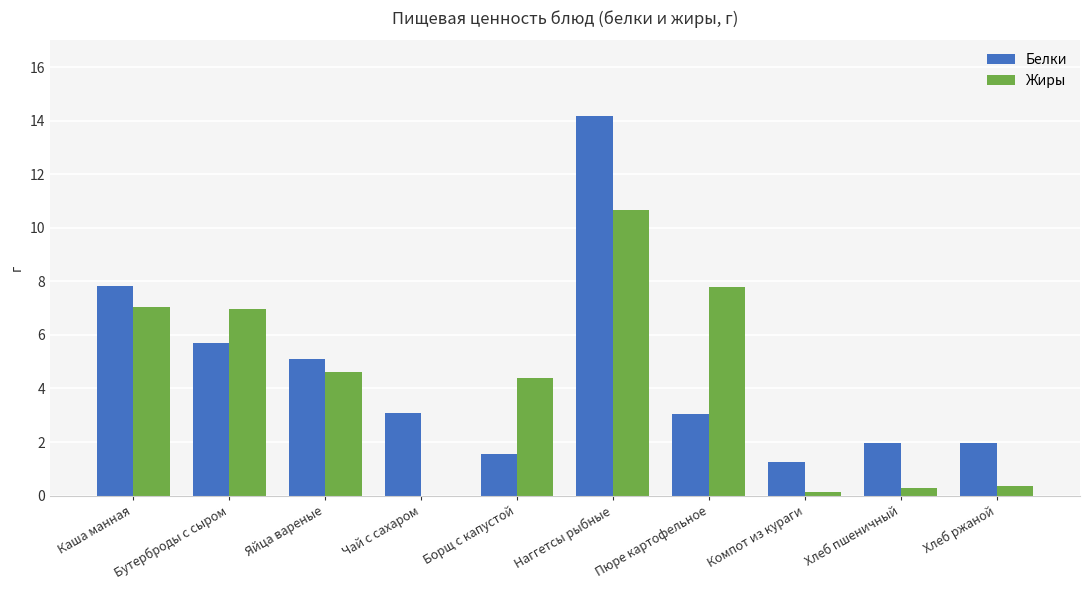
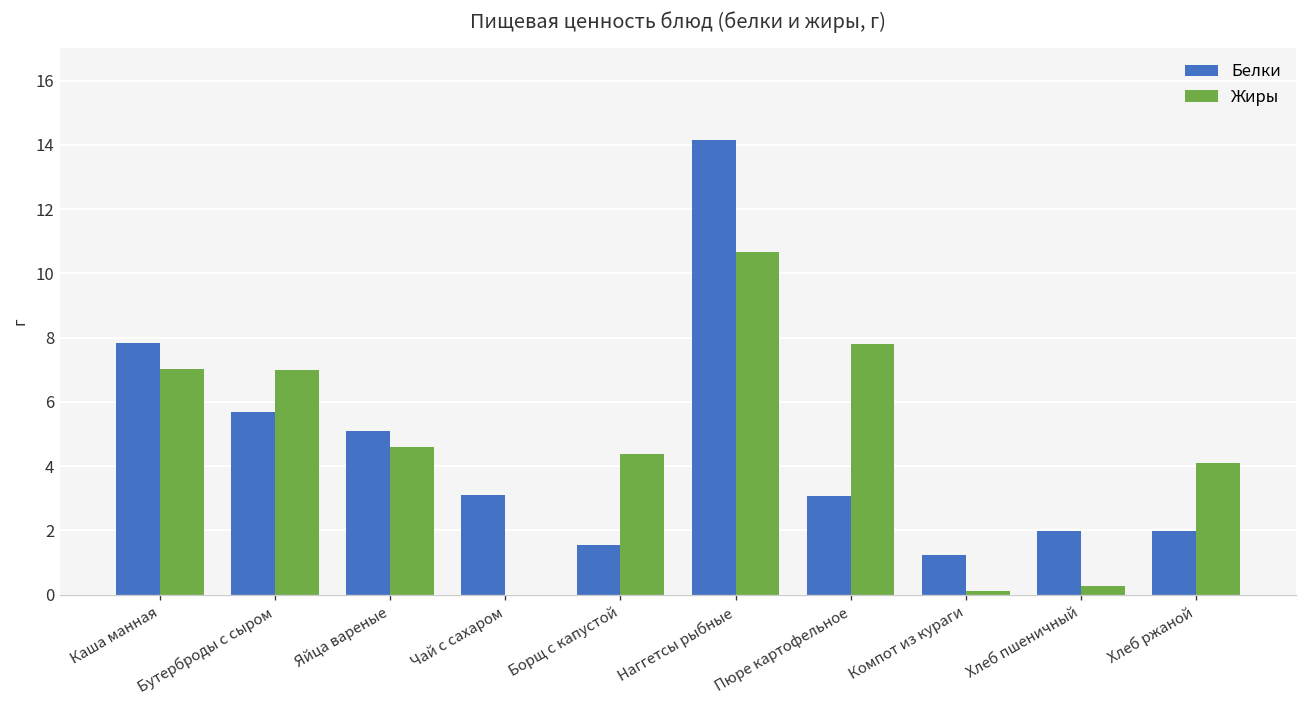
  {
    "Белки": {
      "Каша манная": 7.8,
      "Бутерброды с сыром": 5.7,
      "Яйца вареные": 5.1,
      "Чай с сахаром": 3.1,
      "Борщ с капустой": 1.5,
      "Наггетсы рыбные": 14.2,
      "Пюре картофельное": 3.1,
      "Компот из кураги": 1.2,
      "Хлеб пшеничный": 2.0,
      "Хлеб ржаной": 2.0
    },
    "Жиры": {
      "Каша манная": 7.0,
      "Бутерброды с сыром": 7.0,
      "Яйца вареные": 4.6,
      "Чай с сахаром": 0.0,
      "Борщ с капустой": 4.4,
      "Наггетсы рыбные": 10.7,
      "Пюре картофельное": 7.8,
      "Компот из кураги": 0.1,
      "Хлеб пшеничный": 0.3,
-     "Хлеб ржаной": 0.4
+     "Хлеб ржаной": 4.1
    }
  }
